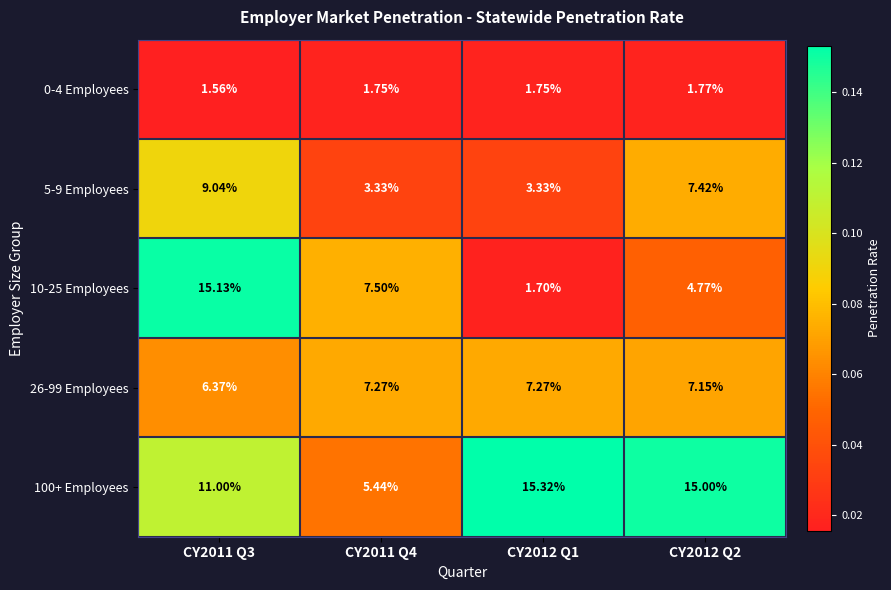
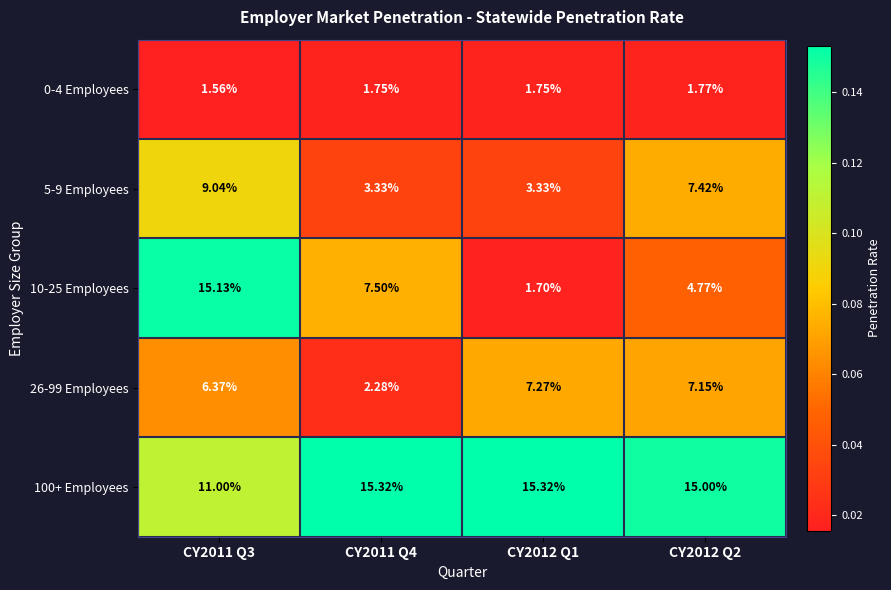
  {
    "0-4 Employees": {
      "CY2011 Q3": "1.56%",
      "CY2011 Q4": "1.75%",
      "CY2012 Q1": "1.75%",
      "CY2012 Q2": "1.77%"
    },
    "5-9 Employees": {
      "CY2011 Q3": "9.04%",
      "CY2011 Q4": "3.33%",
      "CY2012 Q1": "3.33%",
      "CY2012 Q2": "7.42%"
    },
    "10-25 Employees": {
      "CY2011 Q3": "15.13%",
      "CY2011 Q4": "7.50%",
      "CY2012 Q1": "1.70%",
      "CY2012 Q2": "4.77%"
    },
    "26-99 Employees": {
      "CY2011 Q3": "6.37%",
-     "CY2011 Q4": "7.27%",
+     "CY2011 Q4": "2.28%",
      "CY2012 Q1": "7.27%",
      "CY2012 Q2": "7.15%"
    },
    "100+ Employees": {
      "CY2011 Q3": "11.00%",
-     "CY2011 Q4": "5.44%",
+     "CY2011 Q4": "15.32%",
      "CY2012 Q1": "15.32%",
      "CY2012 Q2": "15.00%"
    }
  }
